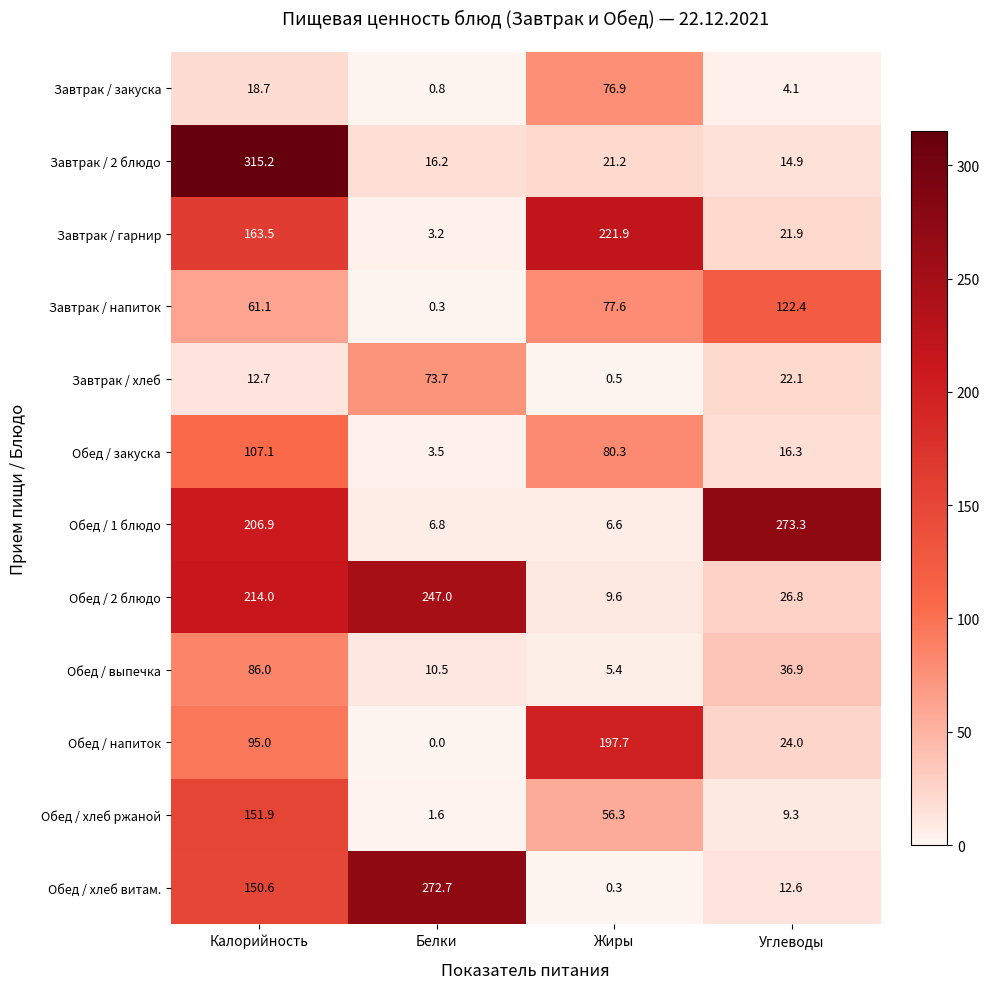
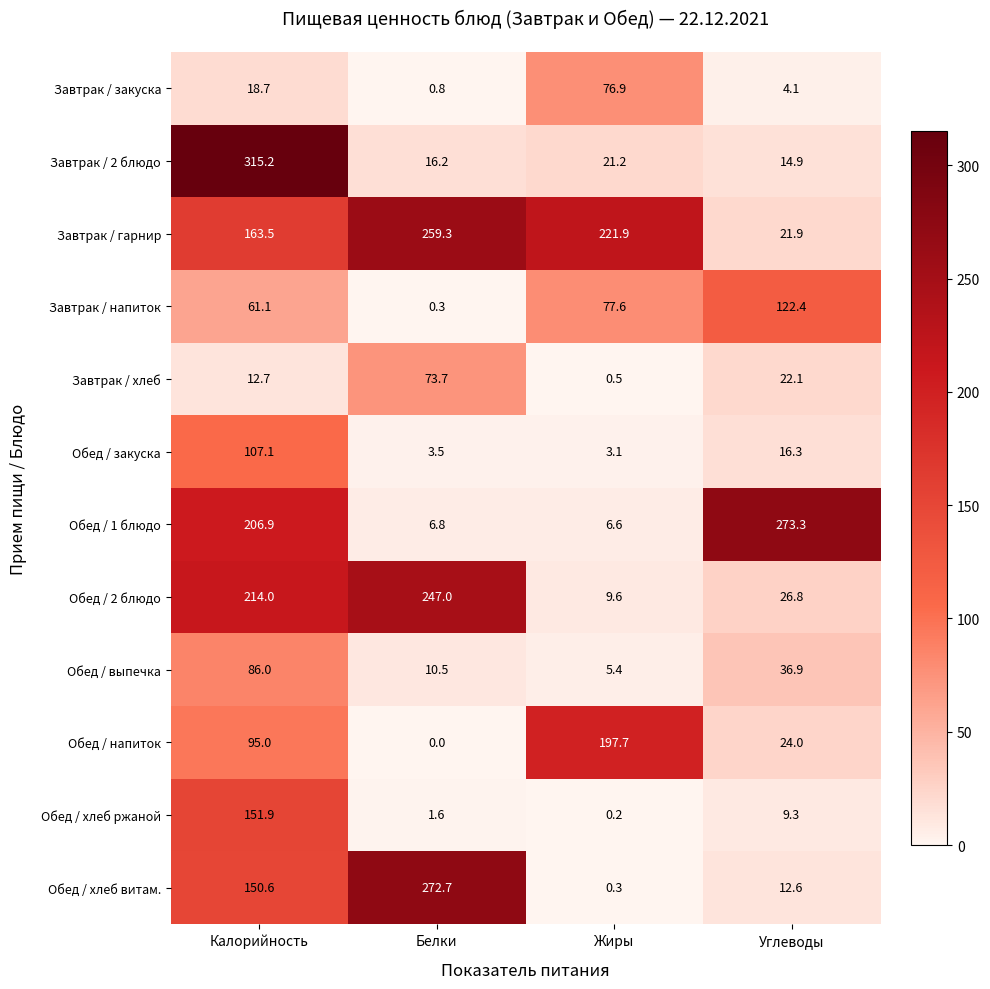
  {
    "Завтрак / закуска": {
      "Калорийность": 18.7,
      "Белки": 0.8,
      "Жиры": 76.9,
      "Углеводы": 4.1
    },
    "Завтрак / 2 блюдо": {
      "Калорийность": 315.2,
      "Белки": 16.2,
      "Жиры": 21.2,
      "Углеводы": 14.9
    },
    "Завтрак / гарнир": {
      "Калорийность": 163.5,
-     "Белки": 3.2,
+     "Белки": 259.3,
      "Жиры": 221.9,
      "Углеводы": 21.9
    },
    "Завтрак / напиток": {
      "Калорийность": 61.1,
      "Белки": 0.3,
      "Жиры": 77.6,
      "Углеводы": 122.4
    },
    "Завтрак / хлеб": {
      "Калорийность": 12.7,
      "Белки": 73.7,
      "Жиры": 0.5,
      "Углеводы": 22.1
    },
    "Обед / закуска": {
      "Калорийность": 107.1,
      "Белки": 3.5,
-     "Жиры": 80.3,
+     "Жиры": 3.1,
      "Углеводы": 16.3
    },
    "Обед / 1 блюдо": {
      "Калорийность": 206.9,
      "Белки": 6.8,
      "Жиры": 6.6,
      "Углеводы": 273.3
    },
    "Обед / 2 блюдо": {
      "Калорийность": 214.0,
      "Белки": 247.0,
      "Жиры": 9.6,
      "Углеводы": 26.8
    },
    "Обед / выпечка": {
      "Калорийность": 86.0,
      "Белки": 10.5,
      "Жиры": 5.4,
      "Углеводы": 36.9
    },
    "Обед / напиток": {
      "Калорийность": 95.0,
      "Белки": 0.0,
      "Жиры": 197.7,
      "Углеводы": 24.0
    },
    "Обед / хлеб ржаной": {
      "Калорийность": 151.9,
      "Белки": 1.6,
-     "Жиры": 56.3,
+     "Жиры": 0.2,
      "Углеводы": 9.3
    },
    "Обед / хлеб витам.": {
      "Калорийность": 150.6,
      "Белки": 272.7,
      "Жиры": 0.3,
      "Углеводы": 12.6
    }
  }
